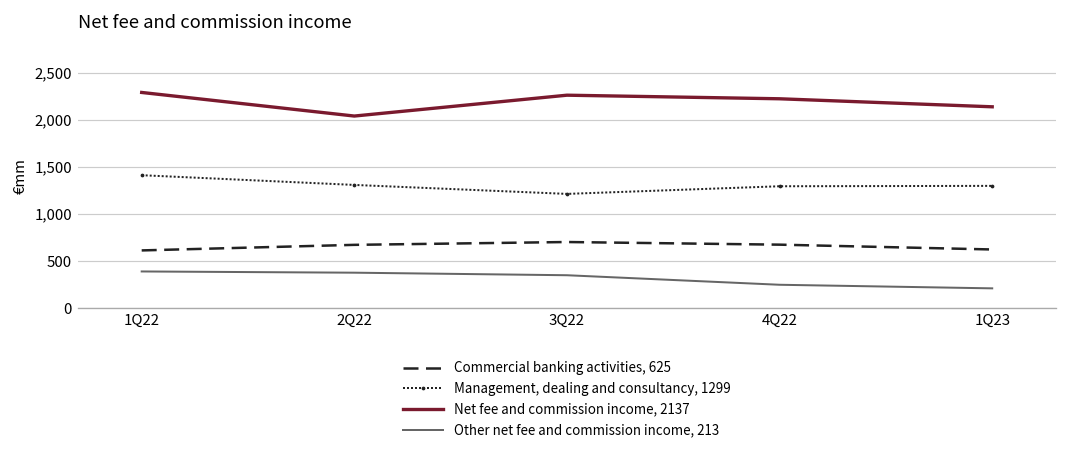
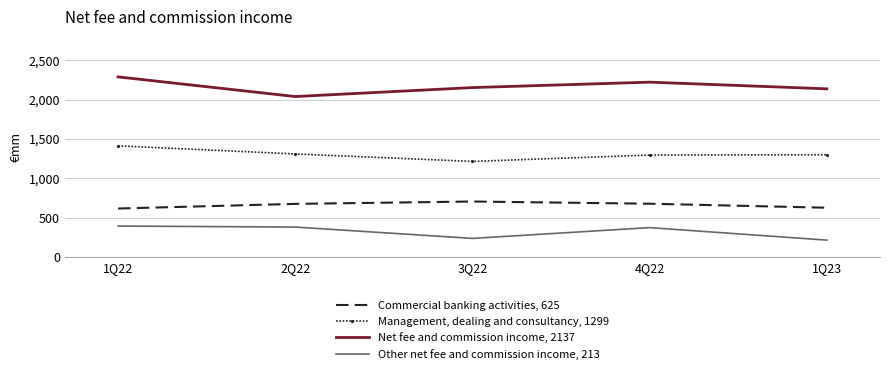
  {
    "Net fee and commission income, 2137": {
      "1Q22": "2,300",
      "2Q22": "2,000",
-     "3Q22": "2,300",
+     "3Q22": "2,200",
      "4Q22": "2,200",
      "1Q23": "2,100"
    },
    "Other net fee and commission income, 213": {
      "1Q22": "400",
      "2Q22": "400",
-     "3Q22": "400",
-     "4Q22": "300",
+     "3Q22": "200",
+     "4Q22": "400",
      "1Q23": "200"
    }
  }
